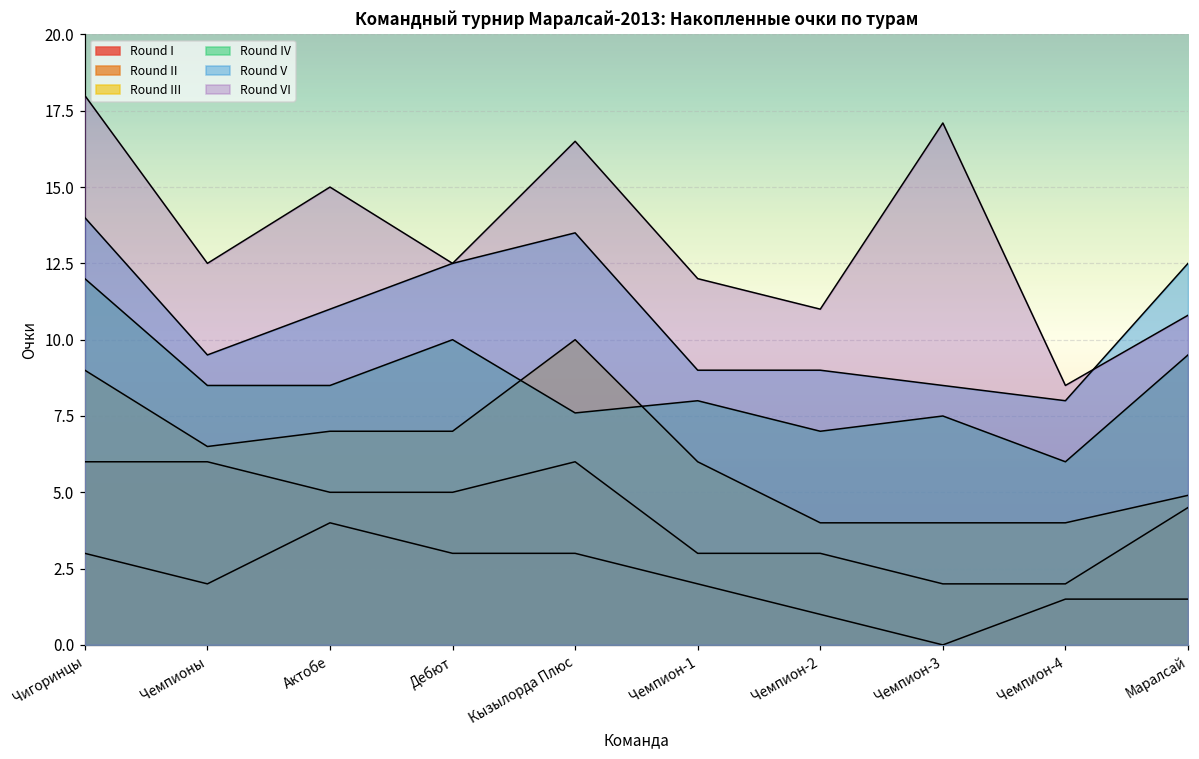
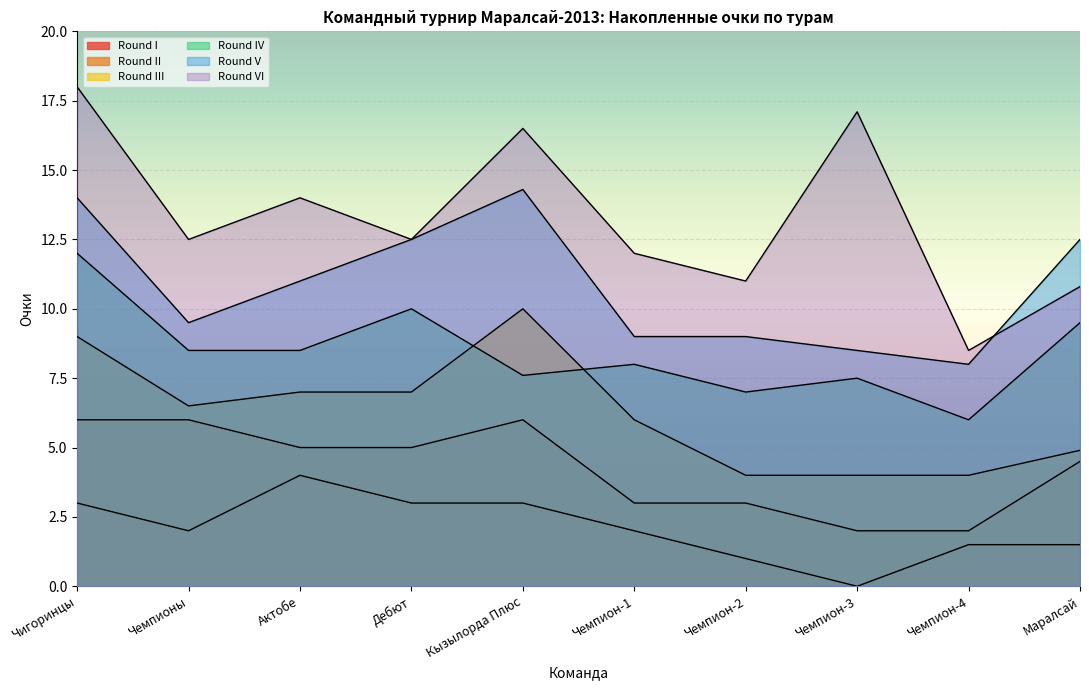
  {
    "Round III": {
      "Чигоринцы": 9.0,
      "Чемпионы": 6.5,
      "Актобе": 7.0,
      "Дебют": 7.0,
      "Кызылорда Плюс": 10.0,
      "Чемпион-1": 6.0,
      "Чемпион-2": 4.0,
      "Чемпион-3": 4.0,
      "Чемпион-4": 4.0,
      "Маралсай": 4.9
    },
    "Round IV": {
      "Чигоринцы": 12.0,
      "Чемпионы": 8.5,
      "Актобе": 8.5,
      "Дебют": 10.0,
      "Кызылорда Плюс": 7.6,
      "Чемпион-1": 8.0,
      "Чемпион-2": 7.0,
      "Чемпион-3": 7.5,
      "Чемпион-4": 6.0,
      "Маралсай": 9.5
    },
    "Round V": {
      "Чигоринцы": 14.0,
      "Чемпионы": 9.5,
      "Актобе": 11.0,
-     "Кызылорда Плюс": 13.5,
+     "Кызылорда Плюс": 14.3,
      "Чемпион-1": 9.0,
      "Чемпион-2": 9.0,
      "Чемпион-3": 8.5,
      "Чемпион-4": 8.0,
      "Маралсай": 12.5
    },
    "Round VI": {
      "Чигоринцы": 18,
      "Чемпионы": 12.5,
-     "Актобе": 15,
+     "Актобе": 14,
      "Кызылорда Плюс": 16.5,
      "Чемпион-1": 12,
      "Чемпион-2": 11,
      "Чемпион-3": 17.1,
      "Чемпион-4": 8.5,
      "Маралсай": 10.8
    }
  }
